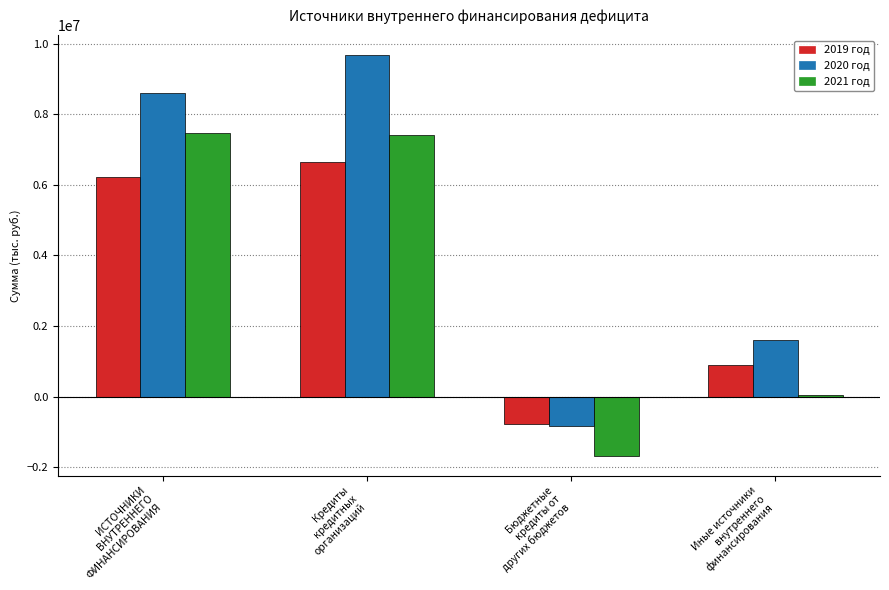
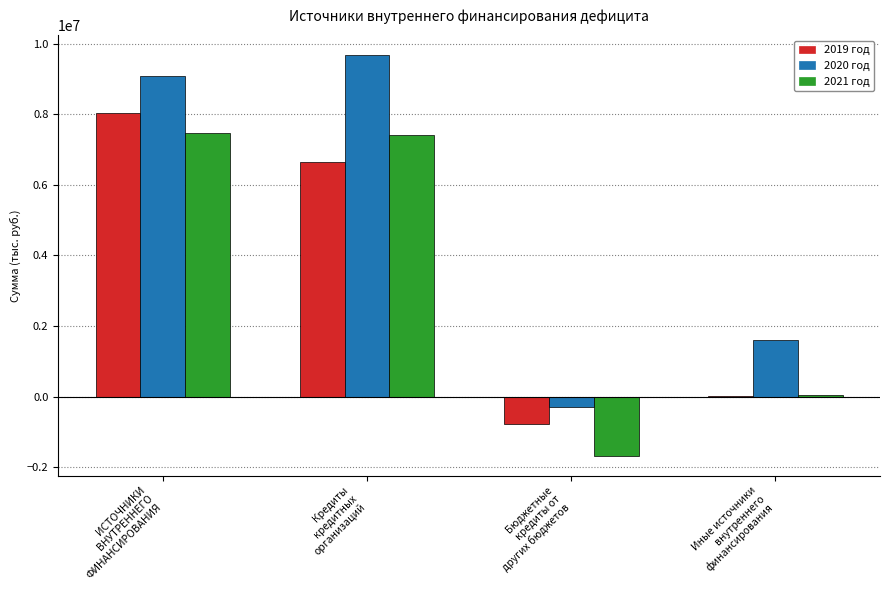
  {
    "2019 год": {
-     "ИСТОЧНИКИ ВНУТРЕННЕГО ФИНАНСИРОВАНИЯ": 6200000,
+     "ИСТОЧНИКИ ВНУТРЕННЕГО ФИНАНСИРОВАНИЯ": 8000000,
      "Кредиты кредитных организаций": 6600000,
      "Бюджетные кредиты от других бюджетов": -800000,
-     "Иные источники внутреннего финансирования": 900000
+     "Иные источники внутреннего финансирования": 0
    },
    "2020 год": {
-     "ИСТОЧНИКИ ВНУТРЕННЕГО ФИНАНСИРОВАНИЯ": 8600000,
+     "ИСТОЧНИКИ ВНУТРЕННЕГО ФИНАНСИРОВАНИЯ": 9100000,
      "Кредиты кредитных организаций": 9700000,
-     "Бюджетные кредиты от других бюджетов": -800000,
+     "Бюджетные кредиты от других бюджетов": -300000,
      "Иные источники внутреннего финансирования": 1600000
    },
    "2021 год": {
      "ИСТОЧНИКИ ВНУТРЕННЕГО ФИНАНСИРОВАНИЯ": 7500000,
      "Кредиты кредитных организаций": 7400000,
      "Бюджетные кредиты от других бюджетов": -1700000
    }
  }
